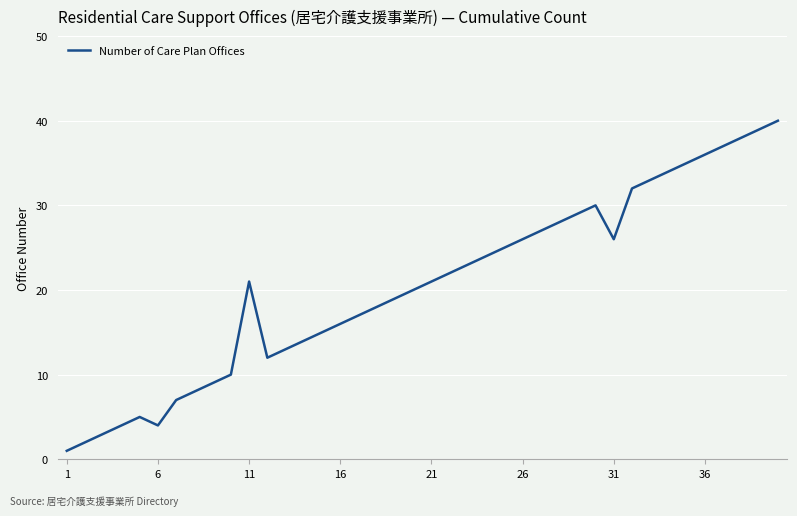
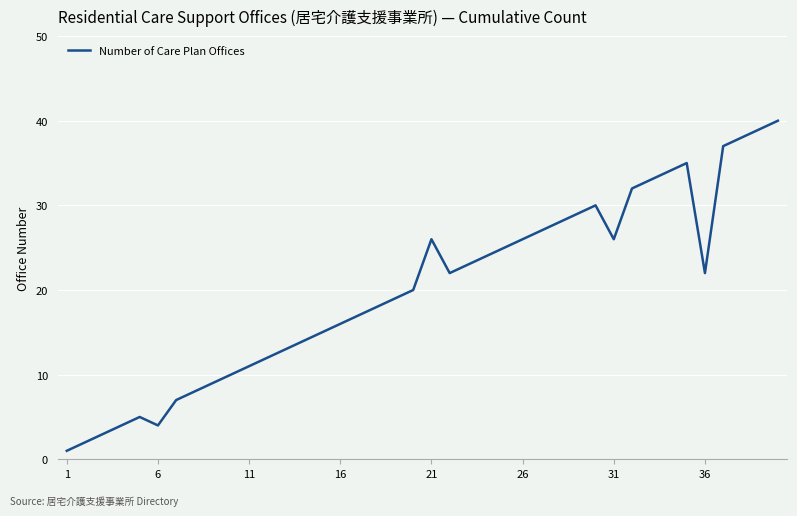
  {
    "1": 1,
    "6": 4,
-   "11": 21,
+   "11": 11,
    "16": 16,
-   "21": 21,
+   "21": 26,
    "26": 26,
    "31": 26,
-   "36": 36
+   "36": 22
  }
